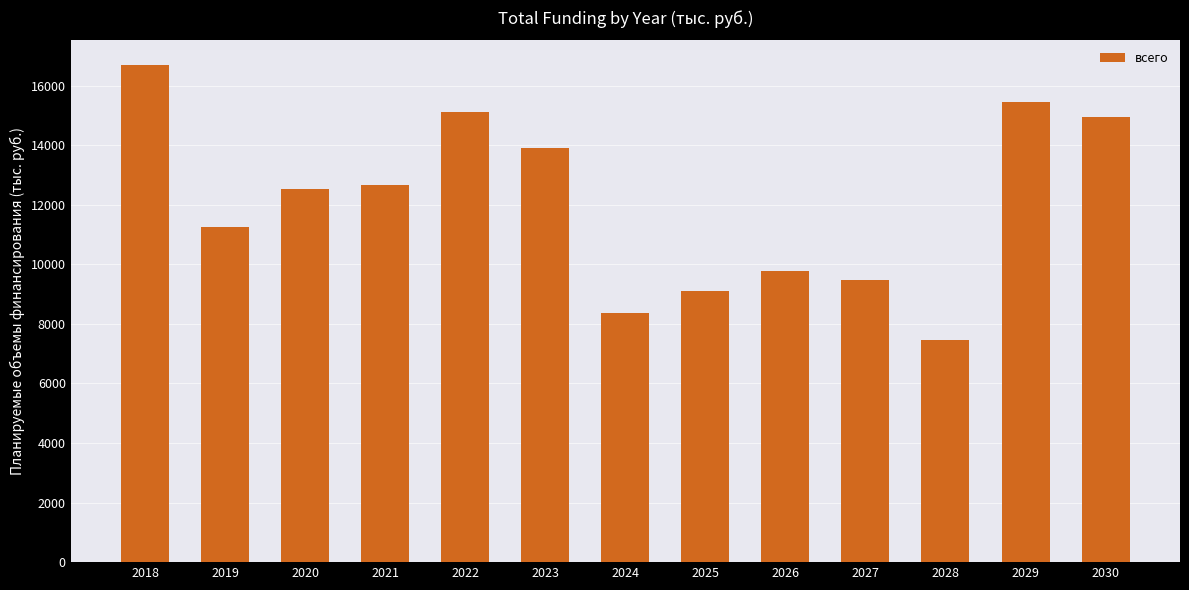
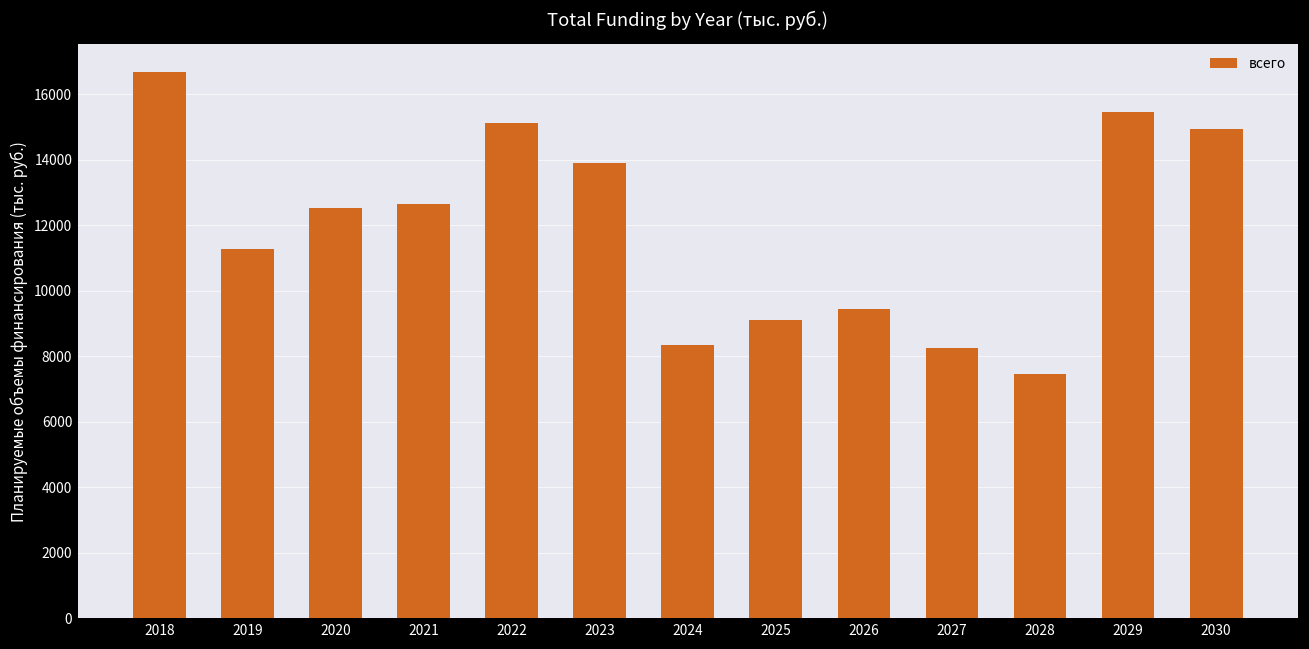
  {
    "2018": 16700,
    "2019": 11300,
    "2020": 12500,
    "2021": 12700,
    "2022": 15100,
    "2023": 13900,
    "2024": 8400,
    "2025": 9100,
-   "2026": 9800,
-   "2027": 9500,
+   "2026": 9500,
+   "2027": 8200,
    "2028": 7500,
    "2029": 15400,
    "2030": 14900
  }
